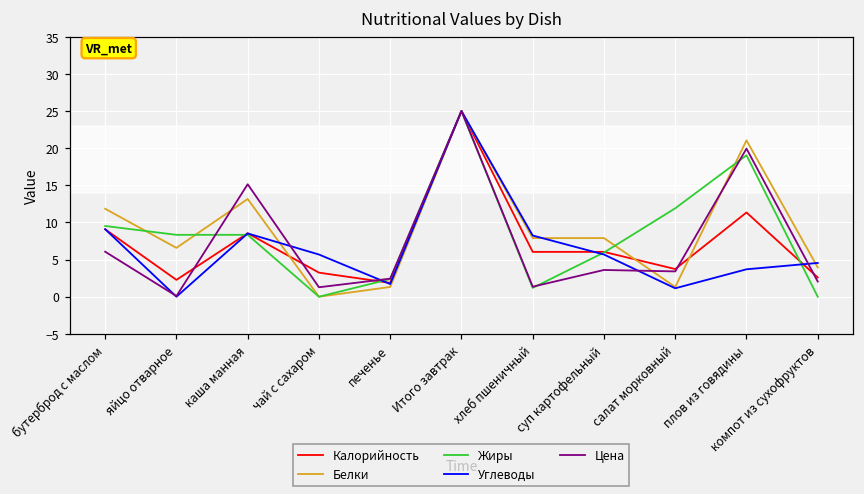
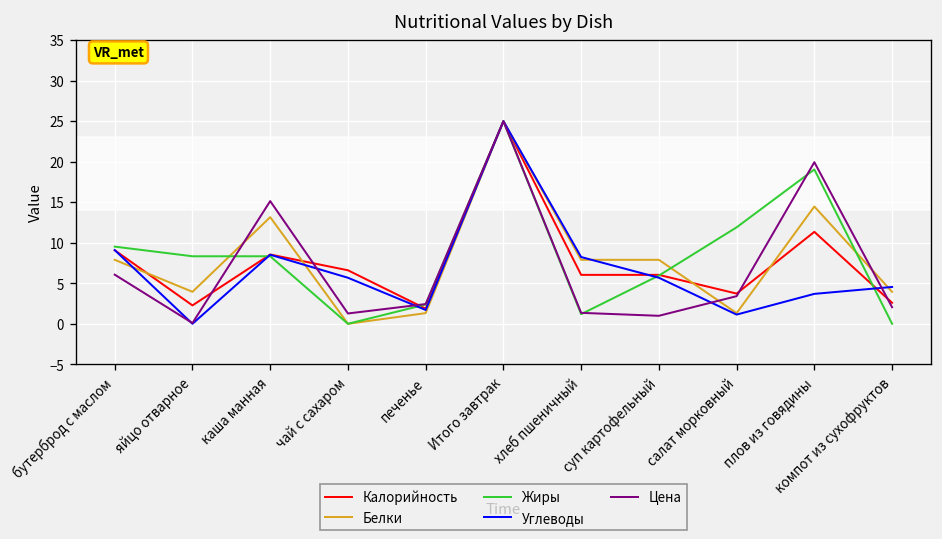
  {
    "Калорийность": {
      "яйцо отварное": 2,
-     "чай с сахаром": 3,
+     "чай с сахаром": 7,
      "хлеб пшеничный": 6,
      "плов из говядины": 11,
      "компот из сухофруктов": 3
    },
    "Белки": {
-     "бутерброд с маслом": 12,
-     "яйцо отварное": 7,
+     "бутерброд с маслом": 8,
+     "яйцо отварное": 4,
      "каша манная": 13,
      "печенье": 1,
      "суп картофельный": 8,
-     "плов из говядины": 21,
+     "плов из говядины": 14,
      "компот из сухофруктов": 4
    },
    "Жиры": {
      "бутерброд с маслом": 10,
      "яйцо отварное": 8,
      "салат морковный": 12,
      "плов из говядины": 19,
      "компот из сухофруктов": 0
    },
    "Углеводы": {
      "чай с сахаром": 6,
      "плов из говядины": 4,
      "компот из сухофруктов": 5
    },
    "Цена": {
      "бутерброд с маслом": 6,
      "каша манная": 15,
      "чай с сахаром": 1,
-     "суп картофельный": 4,
+     "суп картофельный": 1,
      "плов из говядины": 20,
      "компот из сухофруктов": 2
    }
  }
